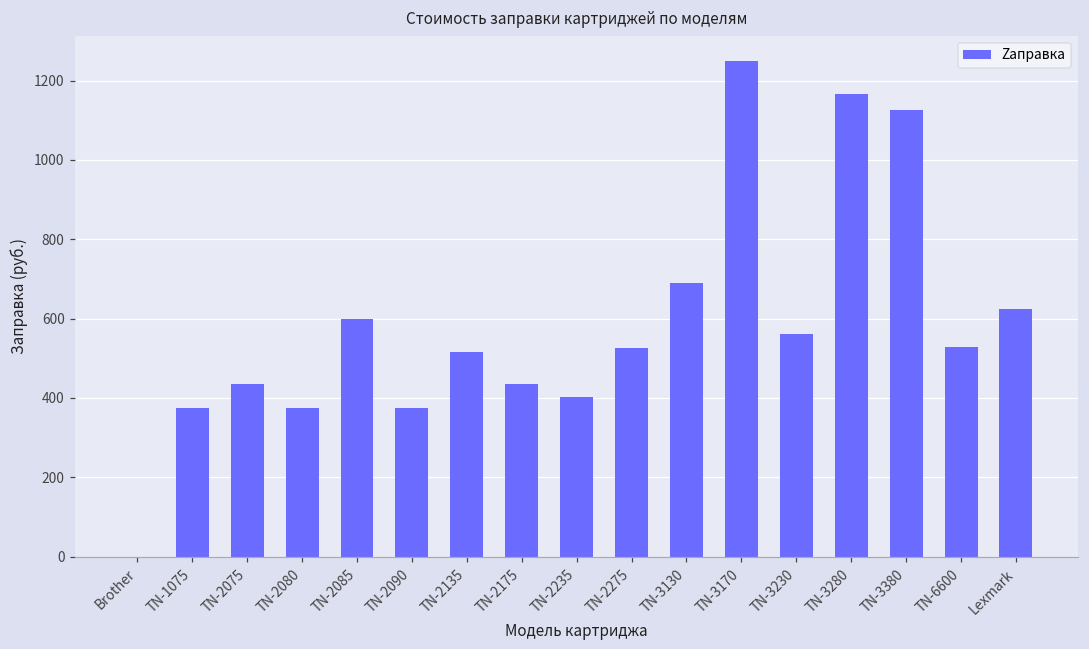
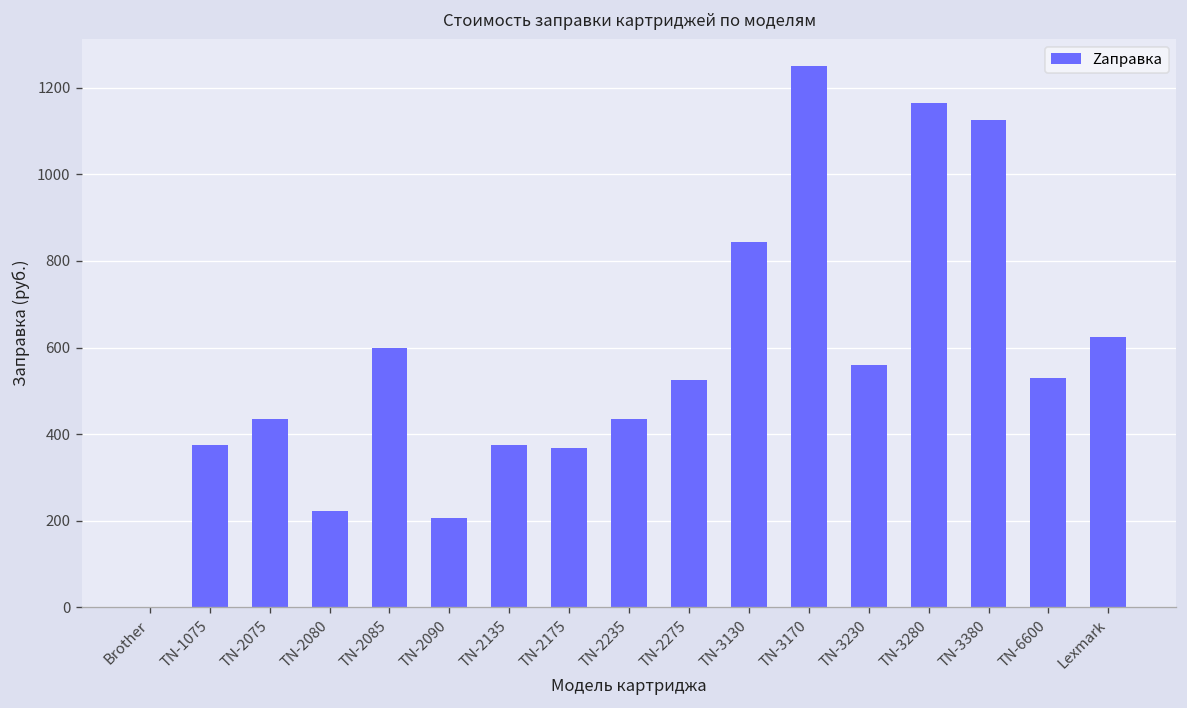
  {
    "Brother": 0,
    "TN-1075": 380,
    "TN-2075": 440,
-   "TN-2080": 380,
+   "TN-2080": 220,
    "TN-2085": 600,
-   "TN-2090": 380,
-   "TN-2135": 520,
-   "TN-2175": 440,
-   "TN-2235": 400,
+   "TN-2090": 210,
+   "TN-2135": 380,
+   "TN-2175": 370,
+   "TN-2235": 440,
    "TN-2275": 530,
-   "TN-3130": 690,
+   "TN-3130": 840,
    "TN-3170": 1250,
    "TN-3230": 560,
    "TN-3280": 1170,
    "TN-3380": 1130,
    "TN-6600": 530,
    "Lexmark": 630
  }
